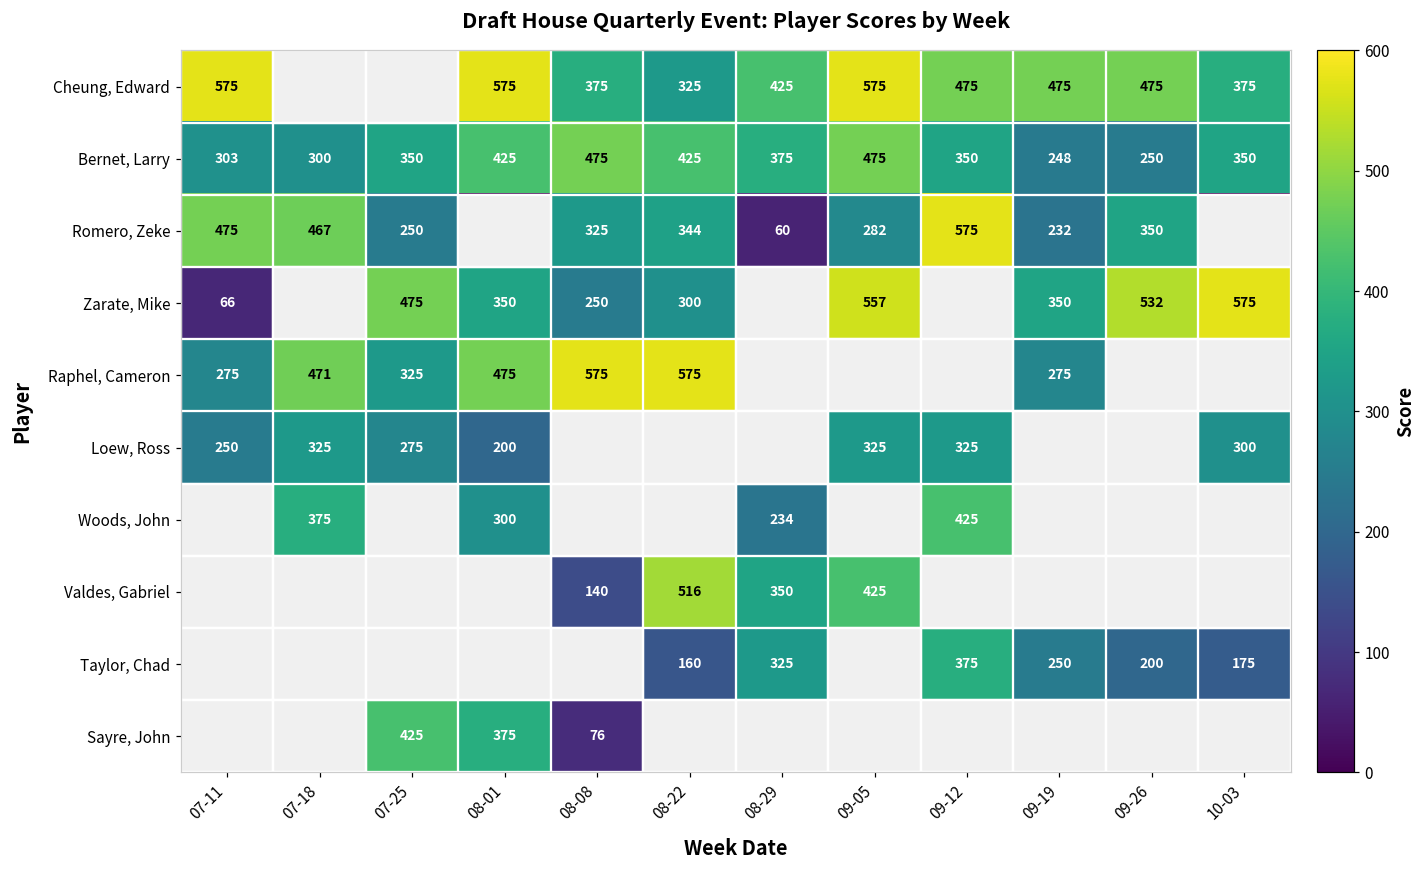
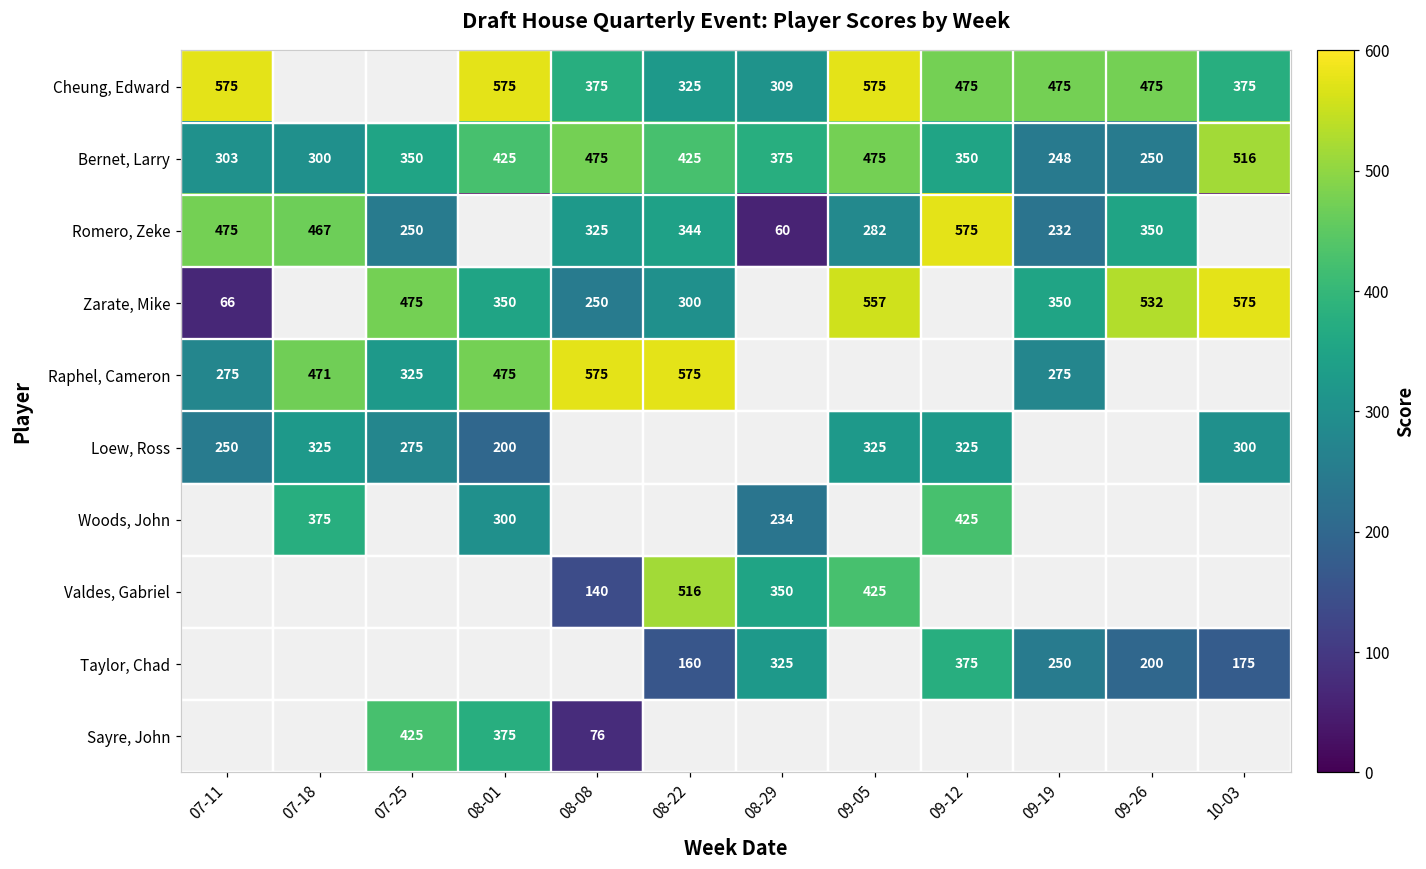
  {
    "Cheung, Edward": {
      "07-11": 575,
      "08-01": 575,
      "08-08": 375,
      "08-22": 325,
-     "08-29": 425,
+     "08-29": 309,
      "09-05": 575,
      "09-12": 475,
      "09-19": 475,
      "09-26": 475,
      "10-03": 375
    },
    "Bernet, Larry": {
      "07-11": 303,
      "07-18": 300,
      "07-25": 350,
      "08-01": 425,
      "08-08": 475,
      "08-22": 425,
      "08-29": 375,
      "09-05": 475,
      "09-12": 350,
      "09-19": 248,
      "09-26": 250,
-     "10-03": 350
+     "10-03": 516
    },
    "Romero, Zeke": {
      "07-11": 475,
      "07-18": 467,
      "07-25": 250,
      "08-08": 325,
      "08-22": 344,
      "08-29": 60,
      "09-05": 282,
      "09-12": 575,
      "09-19": 232,
      "09-26": 350
    },
    "Zarate, Mike": {
      "07-11": 66,
      "07-25": 475,
      "08-01": 350,
      "08-08": 250,
      "08-22": 300,
      "09-05": 557,
      "09-19": 350,
      "09-26": 532,
      "10-03": 575
    },
    "Raphel, Cameron": {
      "07-11": 275,
      "07-18": 471,
      "07-25": 325,
      "08-01": 475,
      "08-08": 575,
      "08-22": 575,
      "09-19": 275
    },
    "Loew, Ross": {
      "07-11": 250,
      "07-18": 325,
      "07-25": 275,
      "08-01": 200,
      "09-05": 325,
      "09-12": 325,
      "10-03": 300
    },
    "Woods, John": {
      "07-18": 375,
      "08-01": 300,
      "08-29": 234,
      "09-12": 425
    },
    "Valdes, Gabriel": {
      "08-08": 140,
      "08-22": 516,
      "08-29": 350,
      "09-05": 425
    },
    "Taylor, Chad": {
      "08-22": 160,
      "08-29": 325,
      "09-12": 375,
      "09-19": 250,
      "09-26": 200,
      "10-03": 175
    },
    "Sayre, John": {
      "07-25": 425,
      "08-01": 375,
      "08-08": 76
    }
  }
